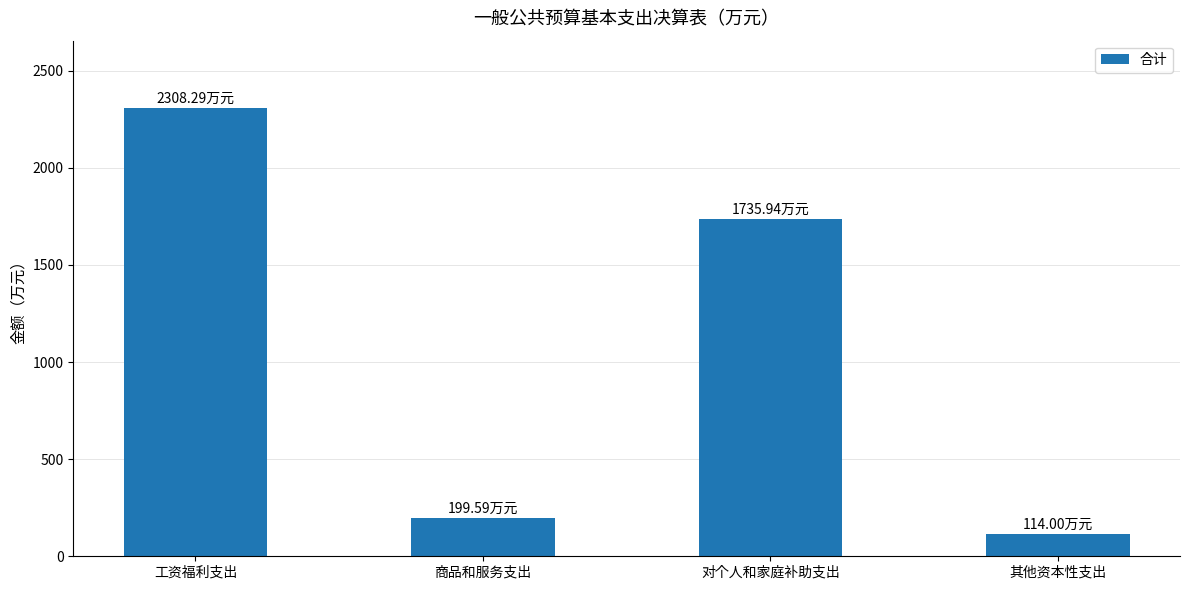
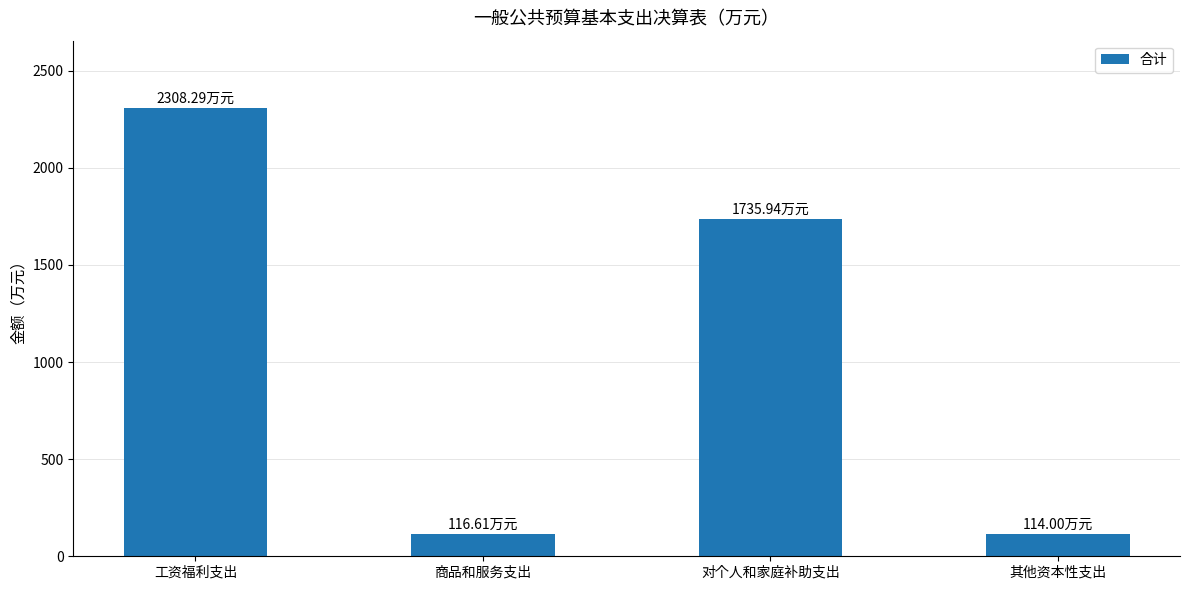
  {
    "工资福利支出": 2308.29,
-   "商品和服务支出": 199.59,
+   "商品和服务支出": 116.61,
    "对个人和家庭补助支出": 1735.94,
    "其他资本性支出": 114.00
  }
